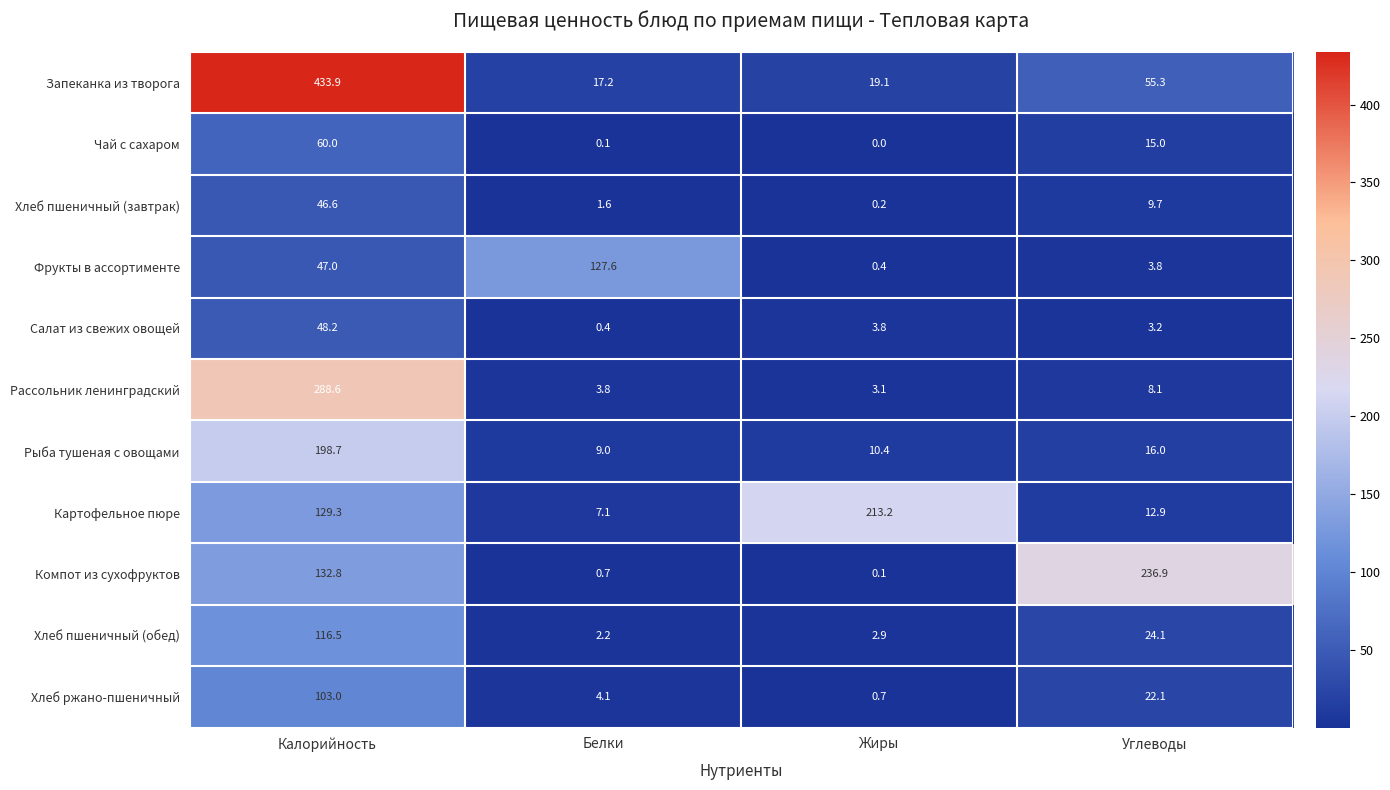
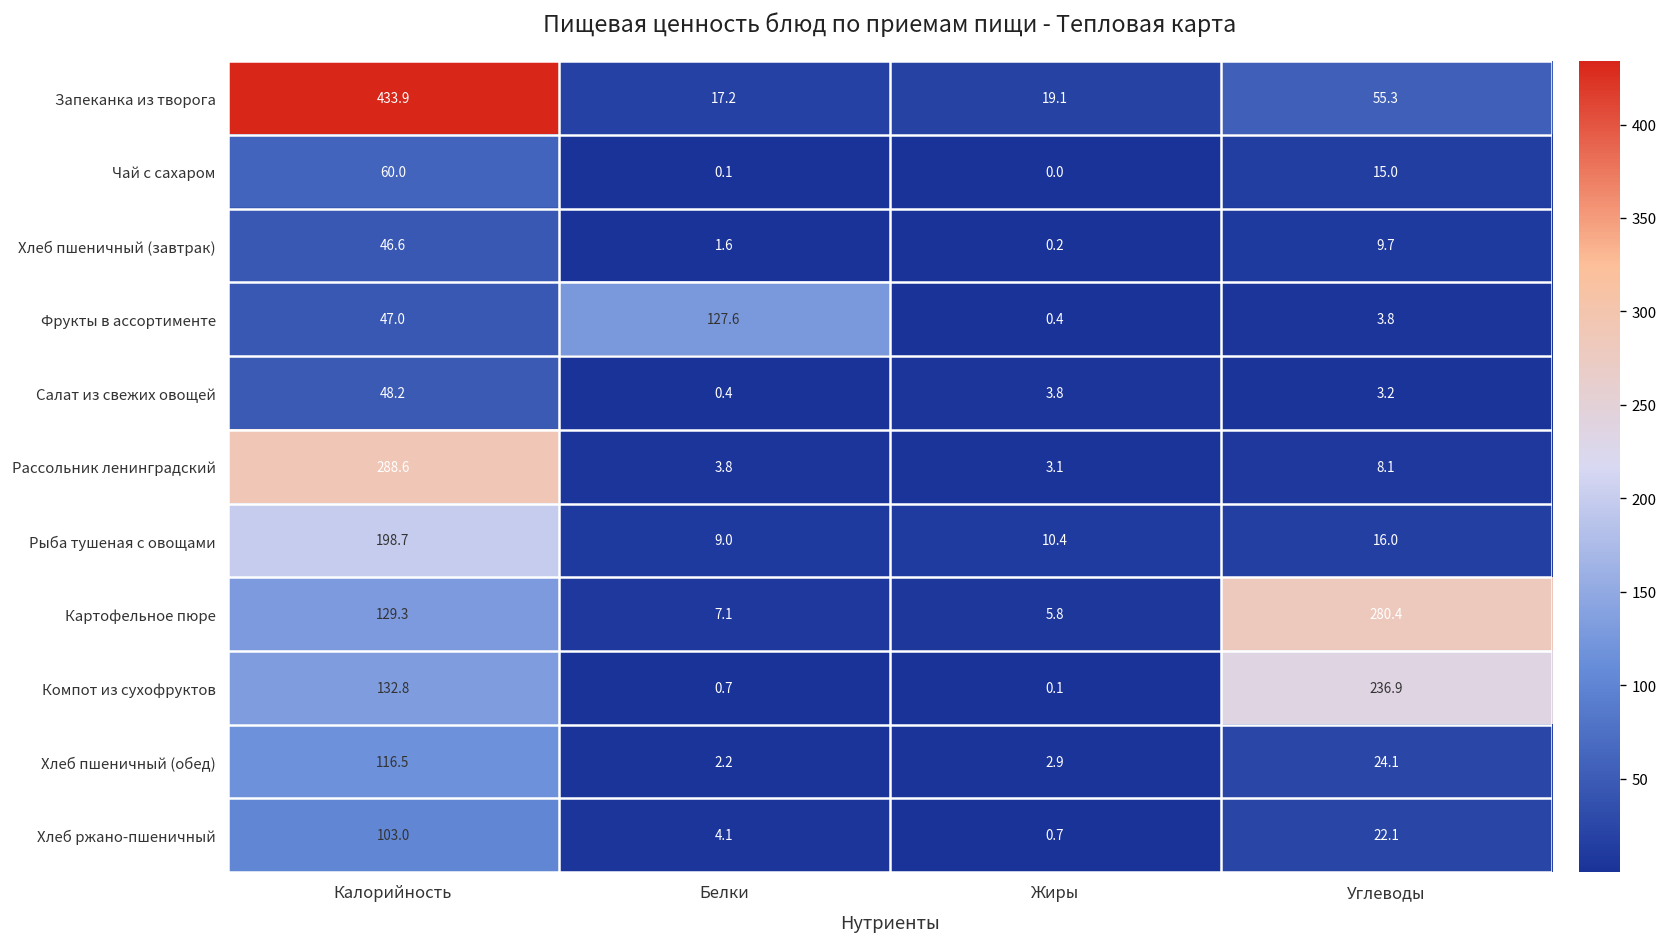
  {
    "Запеканка из творога": {
      "Калорийность": 433.9,
      "Белки": 17.2,
      "Жиры": 19.1,
      "Углеводы": 55.3
    },
    "Чай с сахаром": {
      "Калорийность": 60.0,
      "Белки": 0.1,
      "Жиры": 0.0,
      "Углеводы": 15.0
    },
    "Хлеб пшеничный (завтрак)": {
      "Калорийность": 46.6,
      "Белки": 1.6,
      "Жиры": 0.2,
      "Углеводы": 9.7
    },
    "Фрукты в ассортименте": {
      "Калорийность": 47.0,
      "Белки": 127.6,
      "Жиры": 0.4,
      "Углеводы": 3.8
    },
    "Салат из свежих овощей": {
      "Калорийность": 48.2,
      "Белки": 0.4,
      "Жиры": 3.8,
      "Углеводы": 3.2
    },
    "Рассольник ленинградский": {
      "Калорийность": 288.6,
      "Белки": 3.8,
      "Жиры": 3.1,
      "Углеводы": 8.1
    },
    "Рыба тушеная с овощами": {
      "Калорийность": 198.7,
      "Белки": 9.0,
      "Жиры": 10.4,
      "Углеводы": 16.0
    },
    "Картофельное пюре": {
      "Калорийность": 129.3,
      "Белки": 7.1,
-     "Жиры": 213.2,
-     "Углеводы": 12.9
+     "Жиры": 5.8,
+     "Углеводы": 280.4
    },
    "Компот из сухофруктов": {
      "Калорийность": 132.8,
      "Белки": 0.7,
      "Жиры": 0.1,
      "Углеводы": 236.9
    },
    "Хлеб пшеничный (обед)": {
      "Калорийность": 116.5,
      "Белки": 2.2,
      "Жиры": 2.9,
      "Углеводы": 24.1
    },
    "Хлеб ржано-пшеничный": {
      "Калорийность": 103.0,
      "Белки": 4.1,
      "Жиры": 0.7,
      "Углеводы": 22.1
    }
  }
